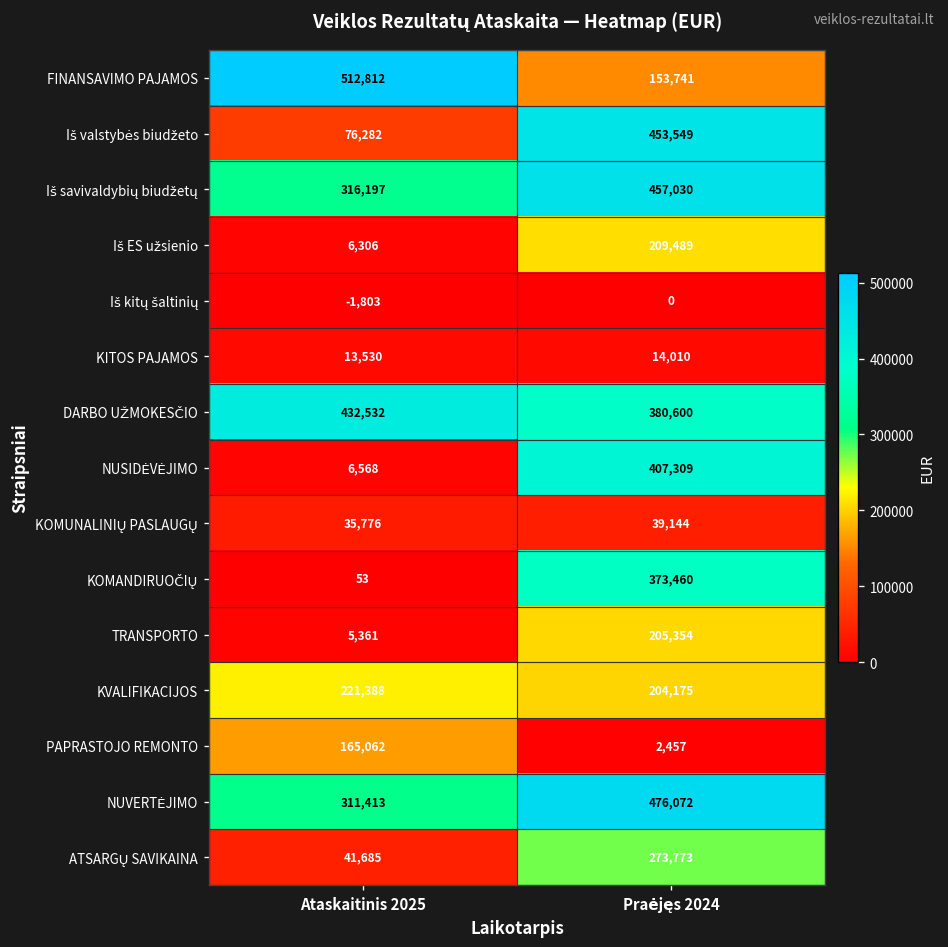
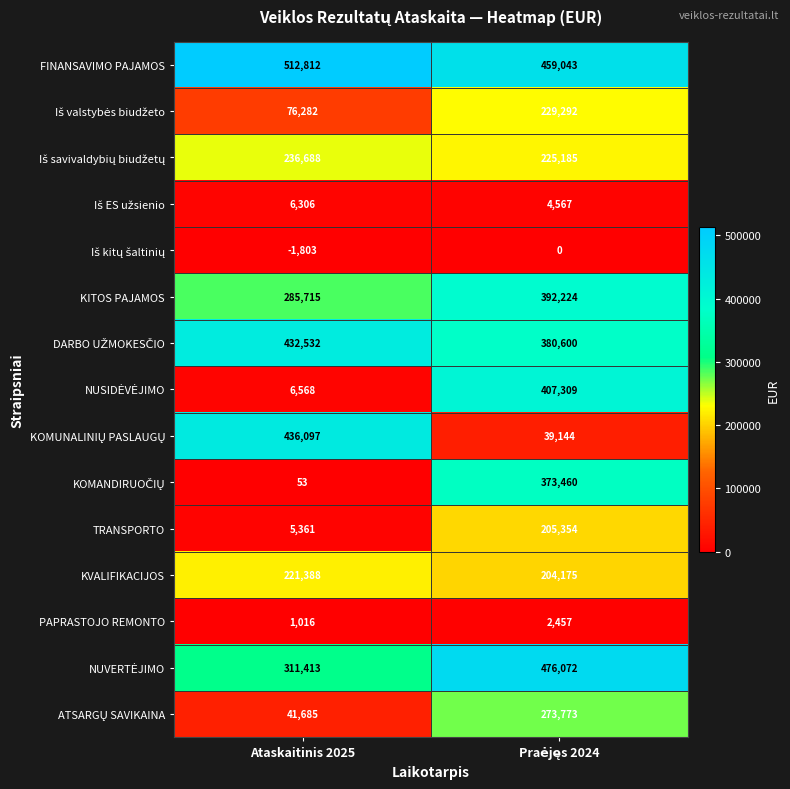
  {
    "FINANSAVIMO PAJAMOS": {
      "Ataskaitinis 2025": "512,812",
-     "Praėjęs 2024": "153,741"
+     "Praėjęs 2024": "459,043"
    },
    "Iš valstybės biudžeto": {
      "Ataskaitinis 2025": "76,282",
-     "Praėjęs 2024": "453,549"
+     "Praėjęs 2024": "229,292"
    },
    "Iš savivaldybių biudžetų": {
-     "Ataskaitinis 2025": "316,197",
-     "Praėjęs 2024": "457,030"
+     "Ataskaitinis 2025": "236,688",
+     "Praėjęs 2024": "225,185"
    },
    "Iš ES užsienio": {
      "Ataskaitinis 2025": "6,306",
-     "Praėjęs 2024": "209,489"
+     "Praėjęs 2024": "4,567"
    },
    "Iš kitų šaltinių": {
      "Ataskaitinis 2025": "-1,803",
      "Praėjęs 2024": "0"
    },
    "KITOS PAJAMOS": {
-     "Ataskaitinis 2025": "13,530",
-     "Praėjęs 2024": "14,010"
+     "Ataskaitinis 2025": "285,715",
+     "Praėjęs 2024": "392,224"
    },
    "DARBO UŽMOKESČIO": {
      "Ataskaitinis 2025": "432,532",
      "Praėjęs 2024": "380,600"
    },
    "NUSIDĖVĖJIMO": {
      "Ataskaitinis 2025": "6,568",
      "Praėjęs 2024": "407,309"
    },
    "KOMUNALINIŲ PASLAUGŲ": {
-     "Ataskaitinis 2025": "35,776",
+     "Ataskaitinis 2025": "436,097",
      "Praėjęs 2024": "39,144"
    },
    "KOMANDIRUOČIŲ": {
      "Ataskaitinis 2025": "53",
      "Praėjęs 2024": "373,460"
    },
    "TRANSPORTO": {
      "Ataskaitinis 2025": "5,361",
      "Praėjęs 2024": "205,354"
    },
    "KVALIFIKACIJOS": {
      "Ataskaitinis 2025": "221,388",
      "Praėjęs 2024": "204,175"
    },
    "PAPRASTOJO REMONTO": {
-     "Ataskaitinis 2025": "165,062",
+     "Ataskaitinis 2025": "1,016",
      "Praėjęs 2024": "2,457"
    },
    "NUVERTĖJIMO": {
      "Ataskaitinis 2025": "311,413",
      "Praėjęs 2024": "476,072"
    },
    "ATSARGŲ SAVIKAINA": {
      "Ataskaitinis 2025": "41,685",
      "Praėjęs 2024": "273,773"
    }
  }
